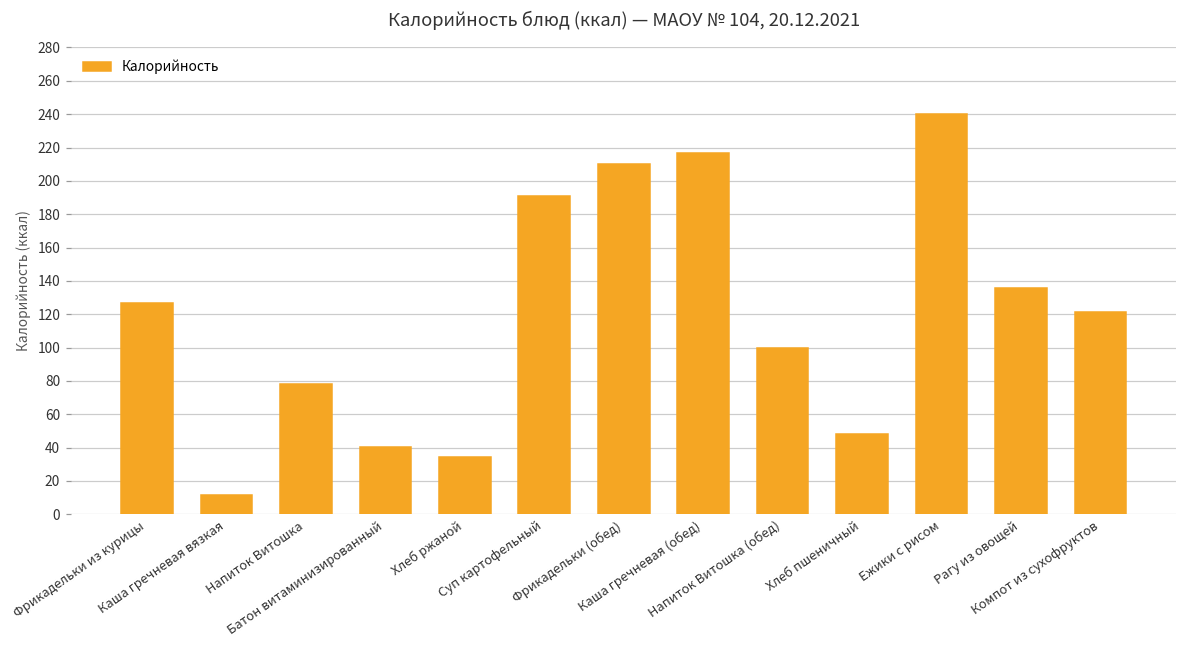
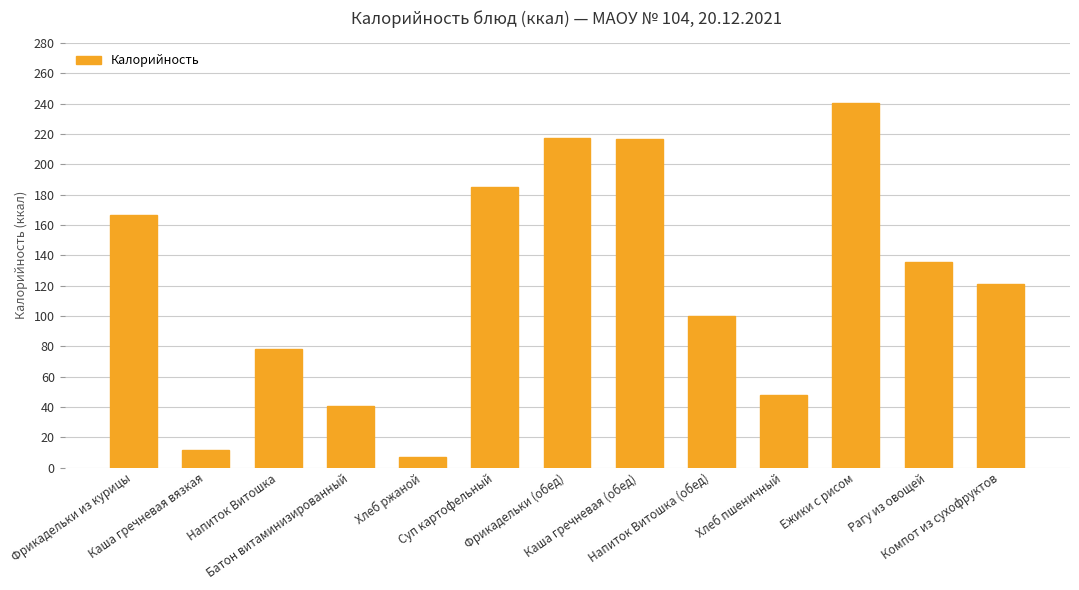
  {
-   "Фрикадельки из курицы": 127,
+   "Фрикадельки из курицы": 167,
    "Каша гречневая вязкая": 11,
    "Напиток Витошка": 78,
    "Батон витаминизированный": 40,
-   "Хлеб ржаной": 35,
-   "Суп картофельный": 191,
-   "Фрикадельки (обед)": 210,
+   "Хлеб ржаной": 7,
+   "Суп картофельный": 185,
+   "Фрикадельки (обед)": 218,
    "Каша гречневая (обед)": 217,
    "Напиток Витошка (обед)": 100,
    "Хлеб пшеничный": 48,
    "Ежики с рисом": 240,
    "Рагу из овощей": 136,
    "Компот из сухофруктов": 121
  }
